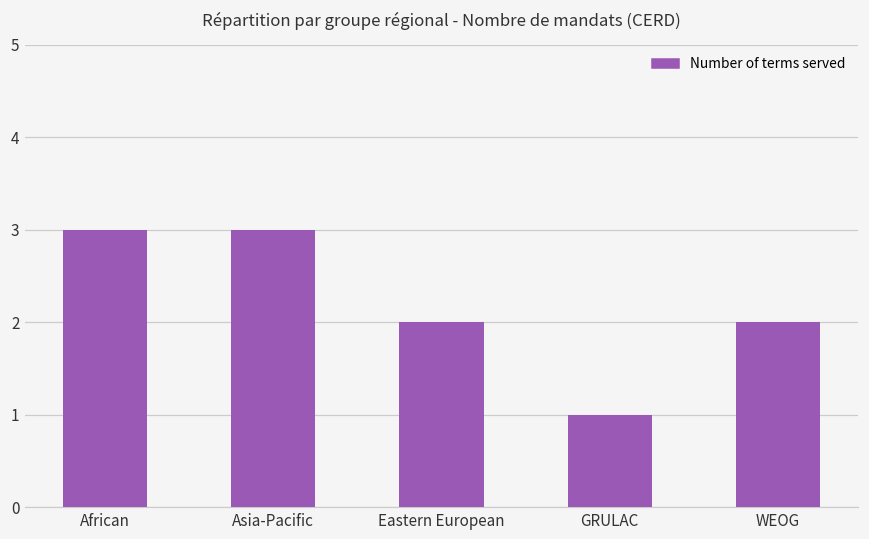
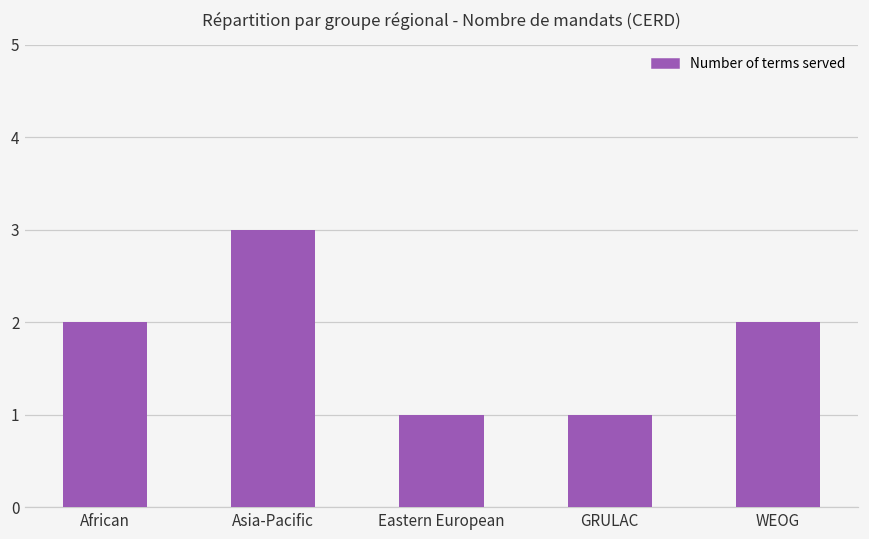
  {
-   "African": 3,
+   "African": 2,
    "Asia-Pacific": 3,
-   "Eastern European": 2,
+   "Eastern European": 1,
    "GRULAC": 1,
    "WEOG": 2
  }
